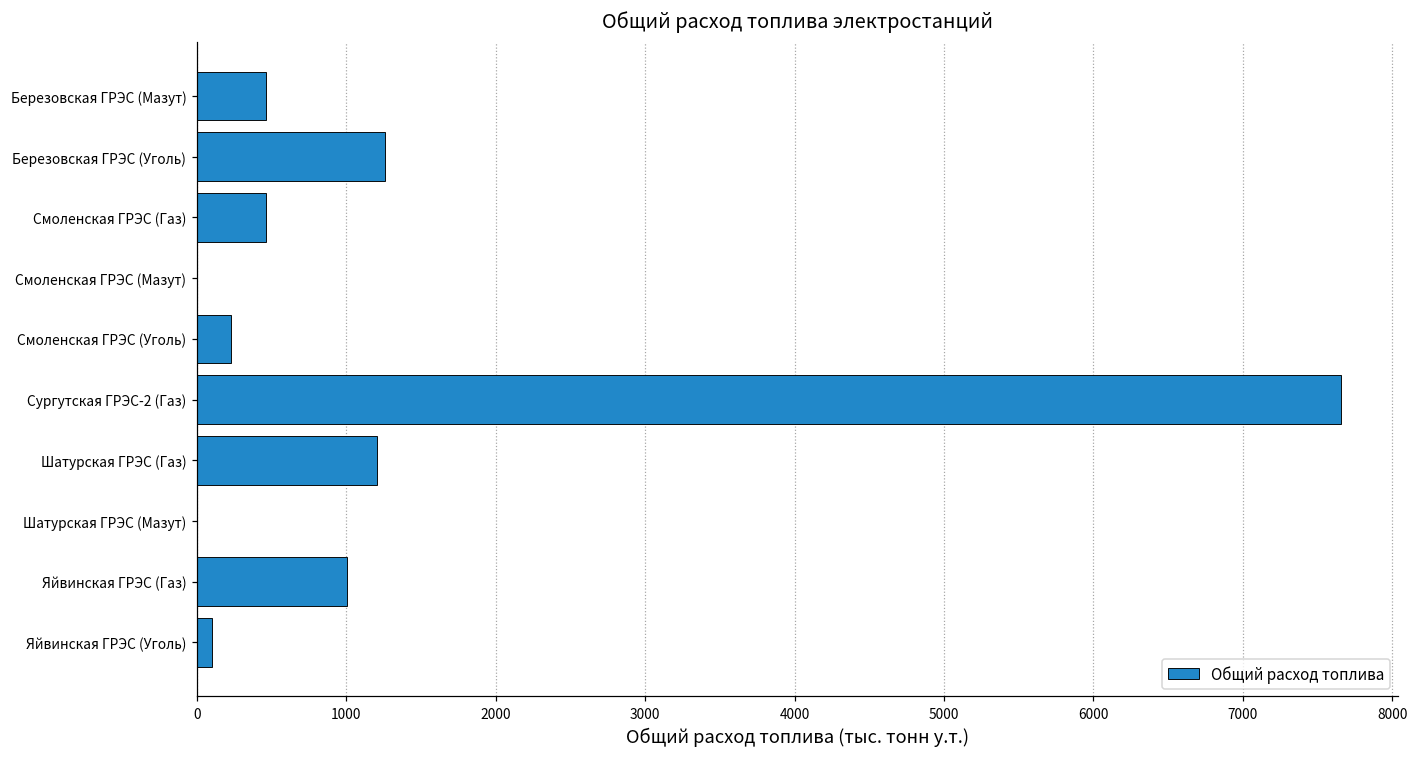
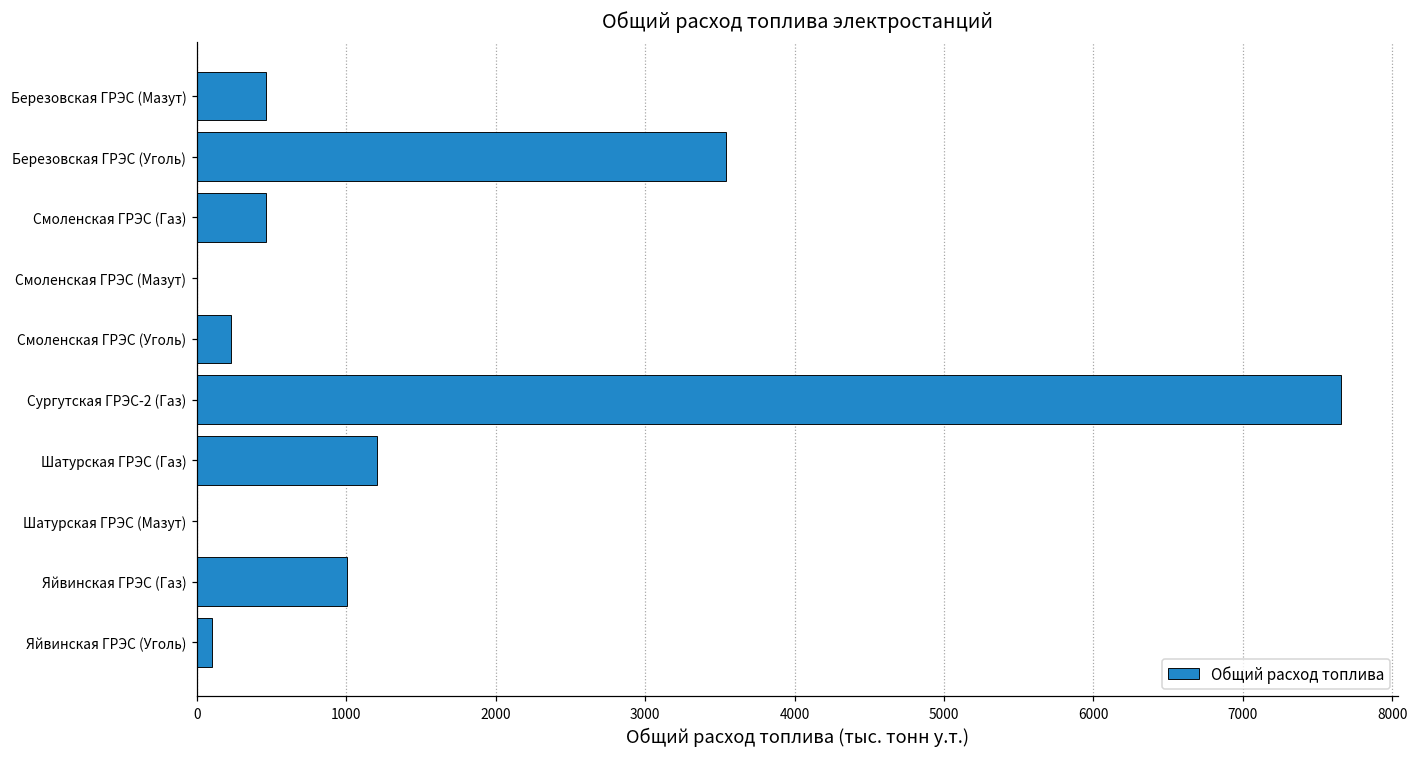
  {
    "Березовская ГРЭС (Мазут)": 460,
-   "Березовская ГРЭС (Уголь)": 1260,
+   "Березовская ГРЭС (Уголь)": 3540,
    "Смоленская ГРЭС (Газ)": 460,
    "Смоленская ГРЭС (Уголь)": 230,
    "Сургутская ГРЭС-2 (Газ)": 7660,
    "Шатурская ГРЭС (Газ)": 1210,
    "Яйвинская ГРЭС (Газ)": 1000,
    "Яйвинская ГРЭС (Уголь)": 100
  }
